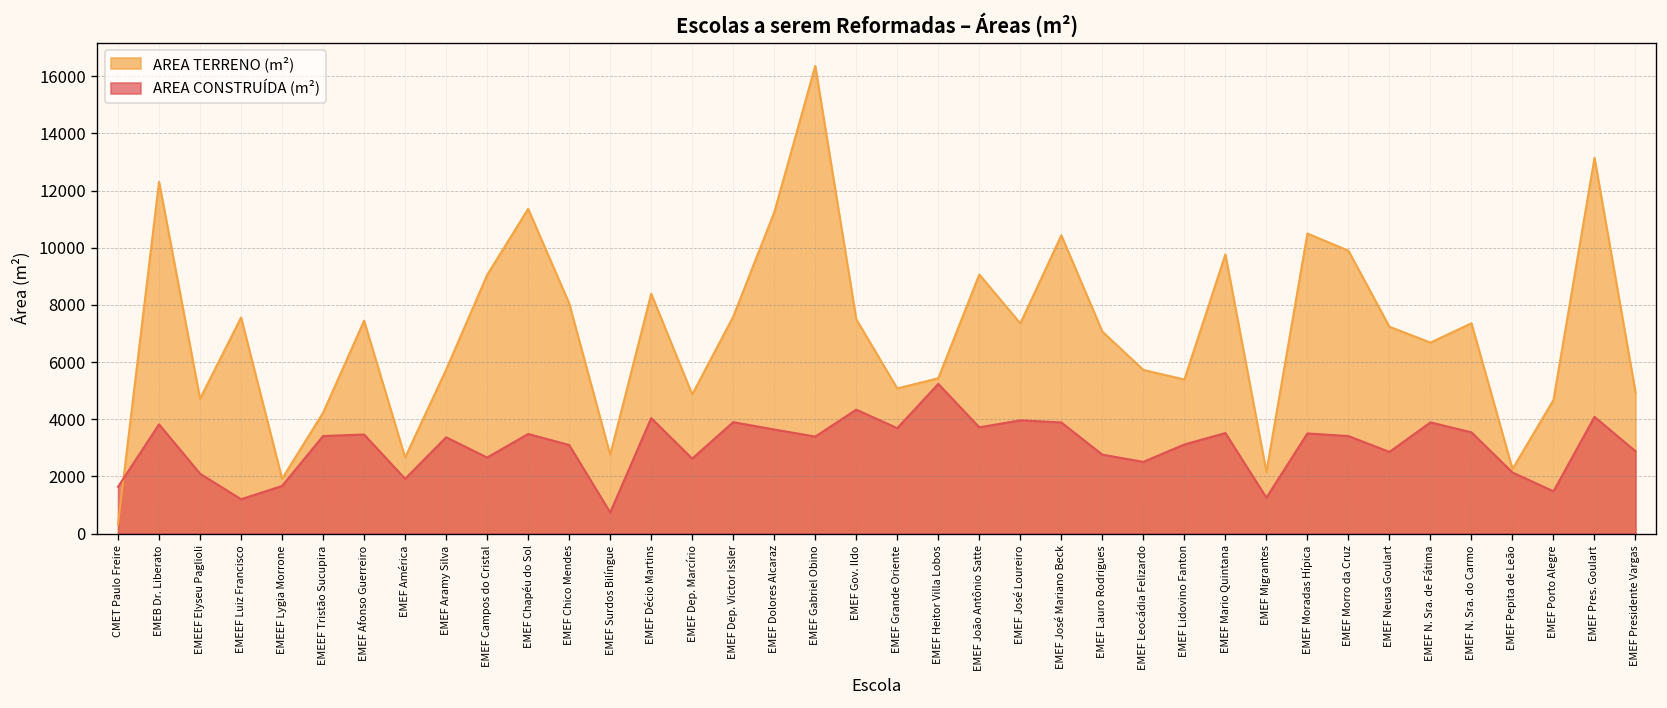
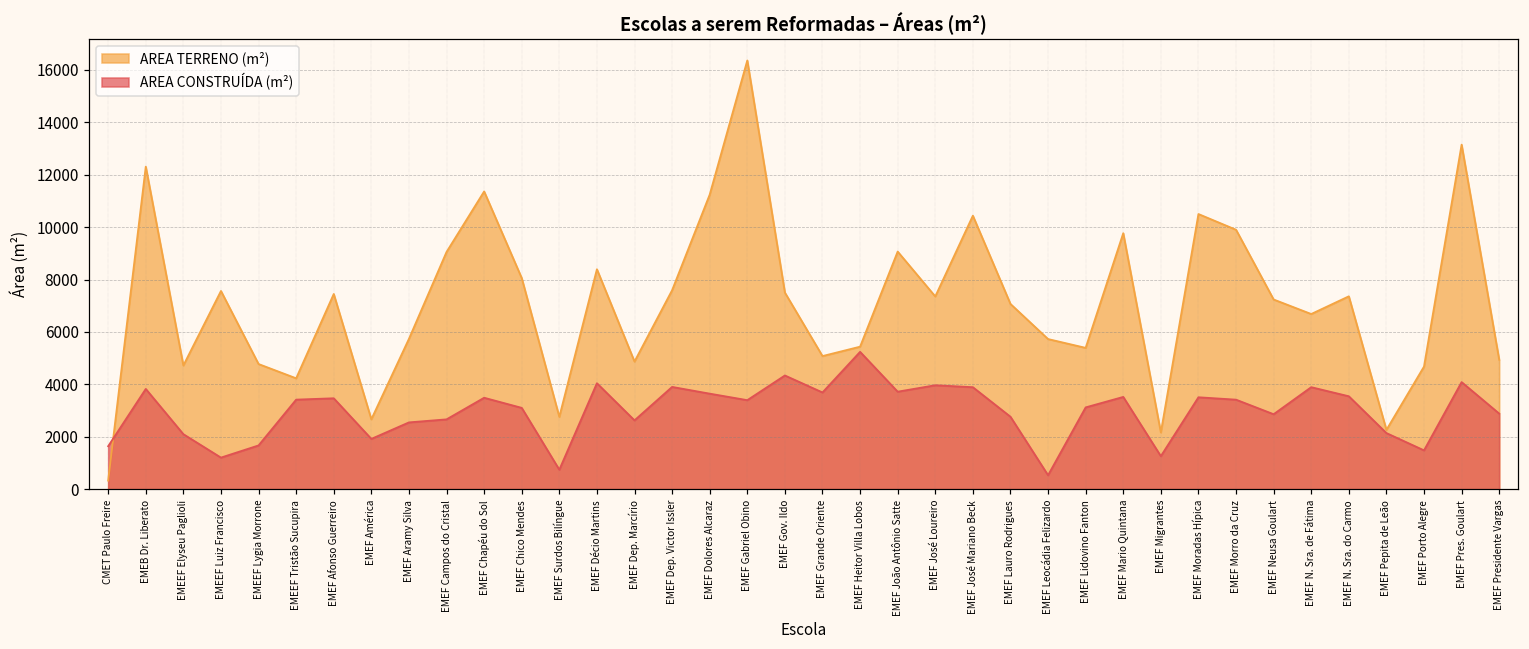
  {
    "AREA TERRENO (m²)": {
      "CMET Paulo Freire": 300,
      "EMEB Dr. Liberato": 12300,
      "EMEEF Elyseu Paglioli": 4700,
      "EMEEF Luiz Francisco": 7600,
-     "EMEEF Lygia Morrone": 1900,
+     "EMEEF Lygia Morrone": 4800,
      "EMEEF Tristão Sucupira": 4200,
      "EMEF Afonso Guerreiro": 7400,
      "EMEF América": 2700,
      "EMEF Aramy Silva": 5700,
      "EMEF Campos do Cristal": 9100,
      "EMEF Chapéu do Sol": 11400,
      "EMEF Chico Mendes": 8100,
      "EMEF Surdos Bilíngue": 2800,
      "EMEF Décio Martins": 8400,
      "EMEF Dep. Marcírio": 4900,
      "EMEF Dep. Victor Issler": 7600,
      "EMEF Dolores Alcaraz": 11200,
      "EMEF Gabriel Obino": 16400,
      "EMEF Gov. Ildo": 7500,
      "EMEF Grande Oriente": 5100,
      "EMEF Heitor Villa Lobos": 5400,
      "EMEF João Antônio Satte": 9100,
      "EMEF José Loureiro": 7400,
      "EMEF José Mariano Beck": 10400,
      "EMEF Lauro Rodrigues": 7100,
      "EMEF Leocádia Felizardo": 5700,
      "EMEF Lidovino Fanton": 5400,
      "EMEF Mario Quintana": 9800,
      "EMEF Migrantes": 2200,
      "EMEF Moradas Hípica": 10500,
      "EMEF Morro da Cruz": 9900,
      "EMEF Neusa Goulart": 7200,
      "EMEF N. Sra. de Fátima": 6700,
      "EMEF N. Sra. do Carmo": 7400,
      "EMEF Pepita de Leão": 2300,
      "EMEF Porto Alegre": 4700,
      "EMEF Pres. Goulart": 13100,
      "EMEF Presidente Vargas": 4900
    },
    "AREA CONSTRUÍDA (m²)": {
      "CMET Paulo Freire": 1600,
      "EMEB Dr. Liberato": 3800,
      "EMEEF Elyseu Paglioli": 2100,
      "EMEEF Luiz Francisco": 1200,
      "EMEEF Lygia Morrone": 1700,
      "EMEEF Tristão Sucupira": 3400,
      "EMEF Afonso Guerreiro": 3500,
      "EMEF América": 1900,
-     "EMEF Aramy Silva": 3400,
+     "EMEF Aramy Silva": 2500,
      "EMEF Campos do Cristal": 2700,
      "EMEF Chapéu do Sol": 3500,
      "EMEF Chico Mendes": 3100,
      "EMEF Surdos Bilíngue": 700,
      "EMEF Décio Martins": 4000,
      "EMEF Dep. Marcírio": 2600,
      "EMEF Dep. Victor Issler": 3900,
      "EMEF Dolores Alcaraz": 3600,
      "EMEF Gabriel Obino": 3400,
      "EMEF Gov. Ildo": 4300,
      "EMEF Grande Oriente": 3700,
      "EMEF Heitor Villa Lobos": 5200,
      "EMEF João Antônio Satte": 3700,
      "EMEF José Loureiro": 4000,
      "EMEF José Mariano Beck": 3900,
      "EMEF Lauro Rodrigues": 2800,
-     "EMEF Leocádia Felizardo": 2500,
+     "EMEF Leocádia Felizardo": 500,
      "EMEF Lidovino Fanton": 3100,
      "EMEF Mario Quintana": 3500,
      "EMEF Migrantes": 1300,
      "EMEF Moradas Hípica": 3500,
      "EMEF Morro da Cruz": 3400,
      "EMEF Neusa Goulart": 2900,
      "EMEF N. Sra. de Fátima": 3900,
      "EMEF N. Sra. do Carmo": 3500,
      "EMEF Pepita de Leão": 2100,
      "EMEF Porto Alegre": 1500,
      "EMEF Pres. Goulart": 4100,
      "EMEF Presidente Vargas": 2900
    }
  }
